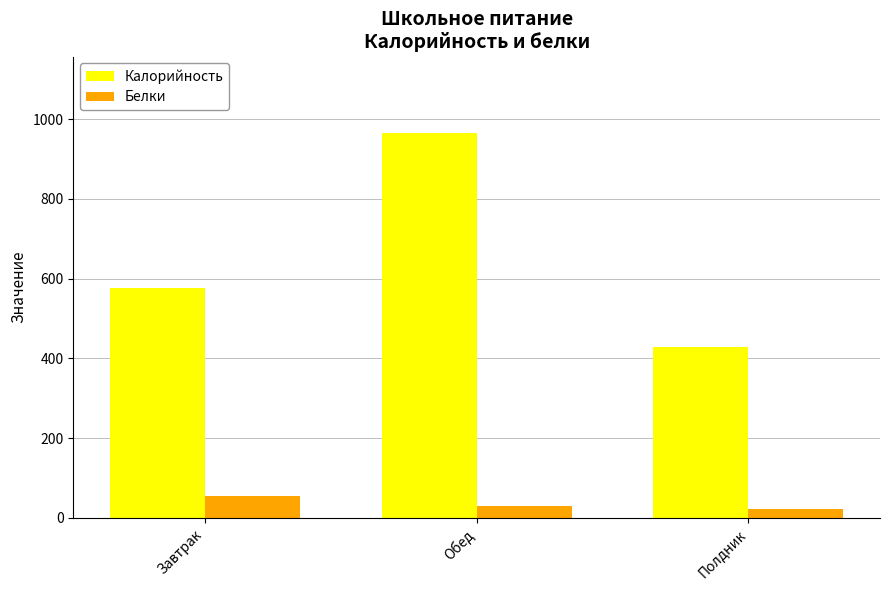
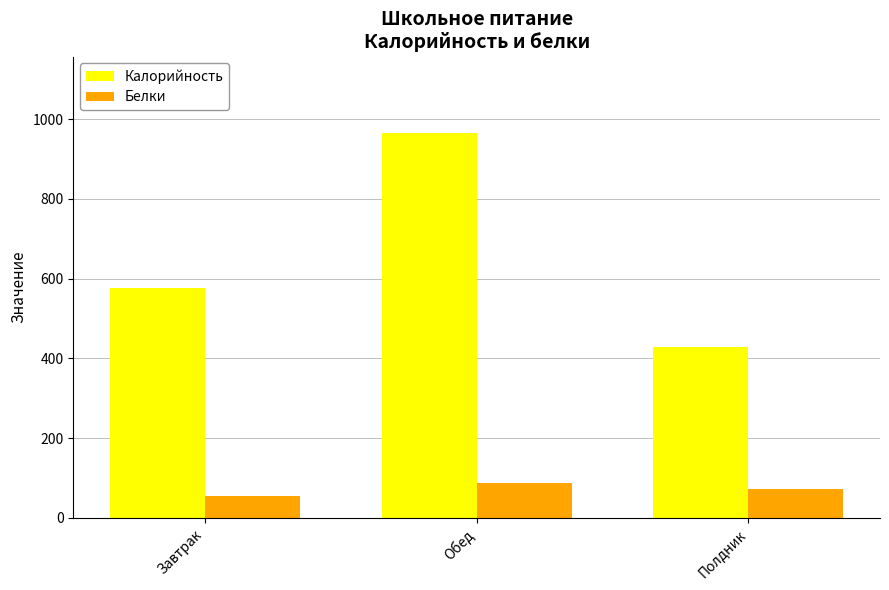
  {
    "Калорийность": {
      "Завтрак": 580,
      "Обед": 960,
      "Полдник": 430
    },
    "Белки": {
      "Завтрак": 50,
-     "Обед": 30,
-     "Полдник": 20
+     "Обед": 90,
+     "Полдник": 70
    }
  }
